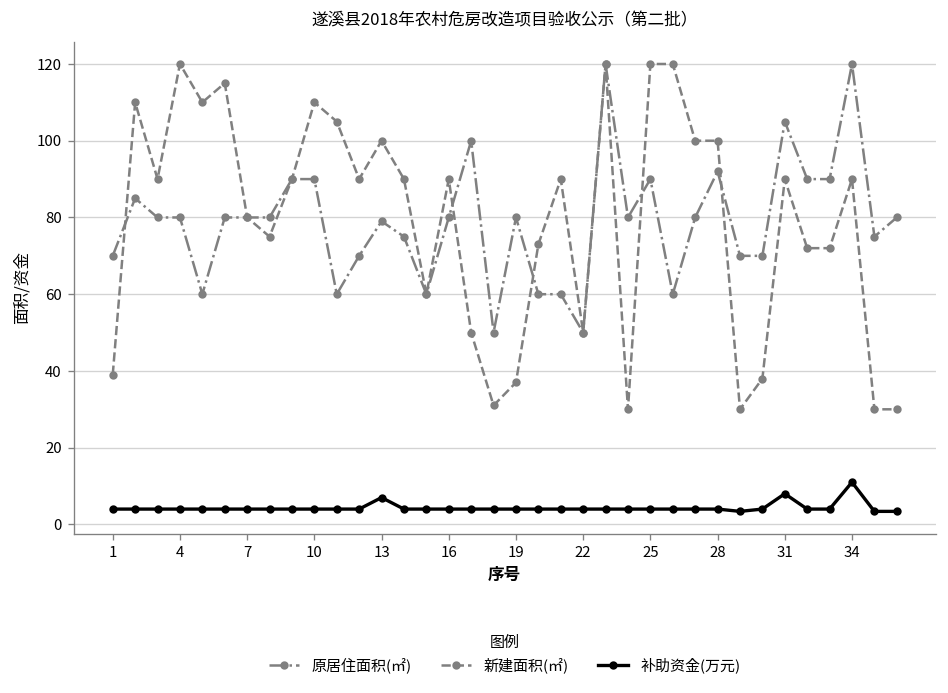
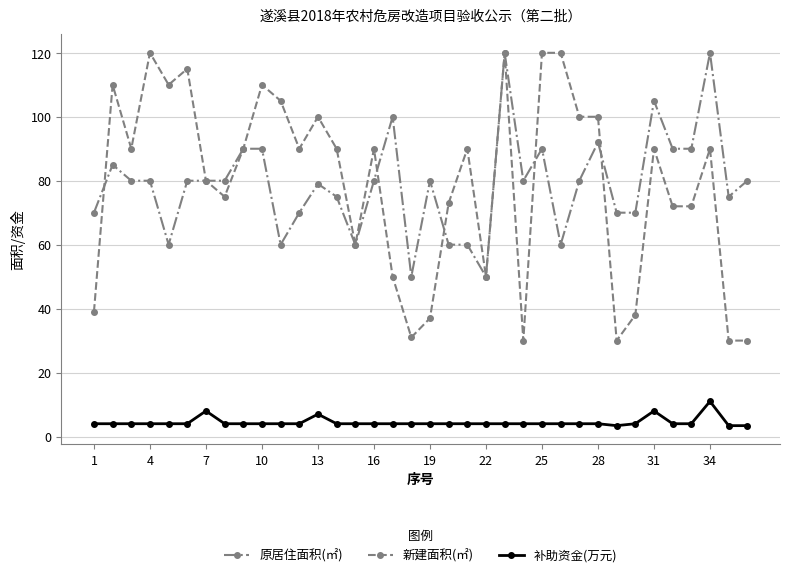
  {
    "补助资金(万元)": {
      "1": 4,
      "4": 4,
-     "7": 4,
+     "7": 8,
      "10": 4,
      "13": 7,
      "16": 4,
      "19": 4,
      "22": 4,
      "25": 4,
      "28": 4,
      "31": 8,
      "34": 11
    }
  }
